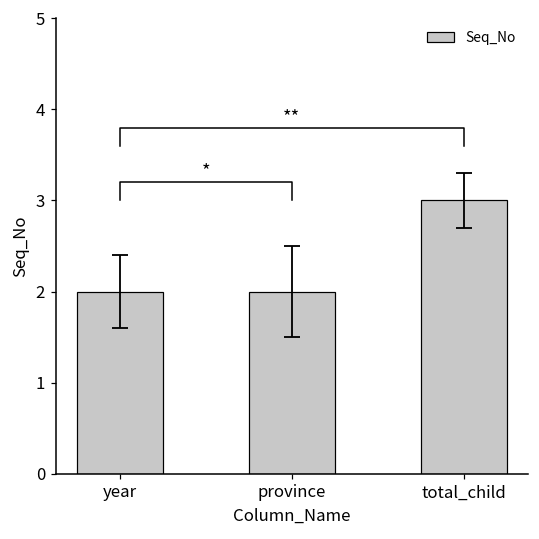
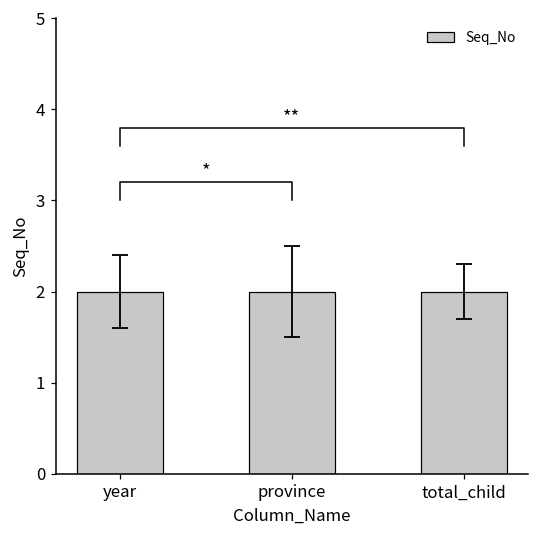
  {
    "Seq_No": {
      "year": 2,
      "province": 2,
-     "total_child": 3
+     "total_child": 2
    }
  }
